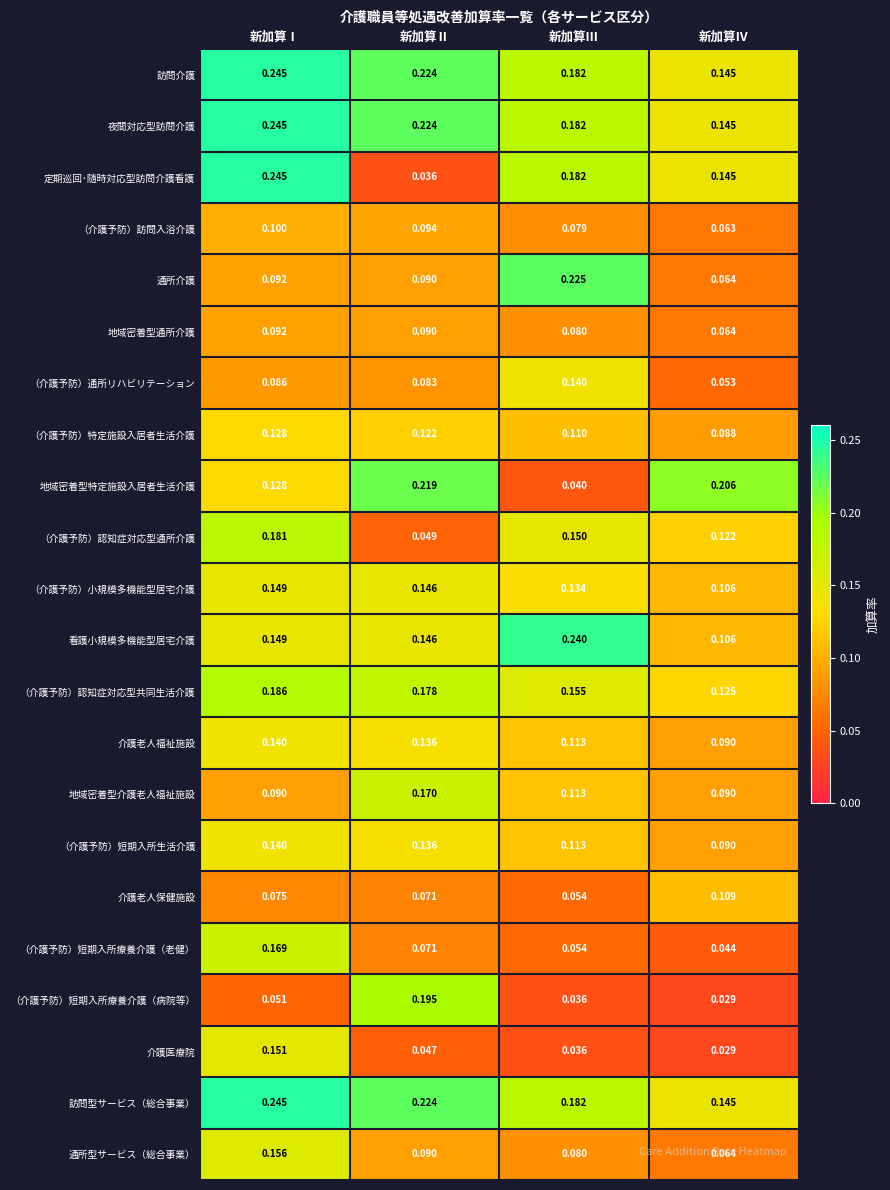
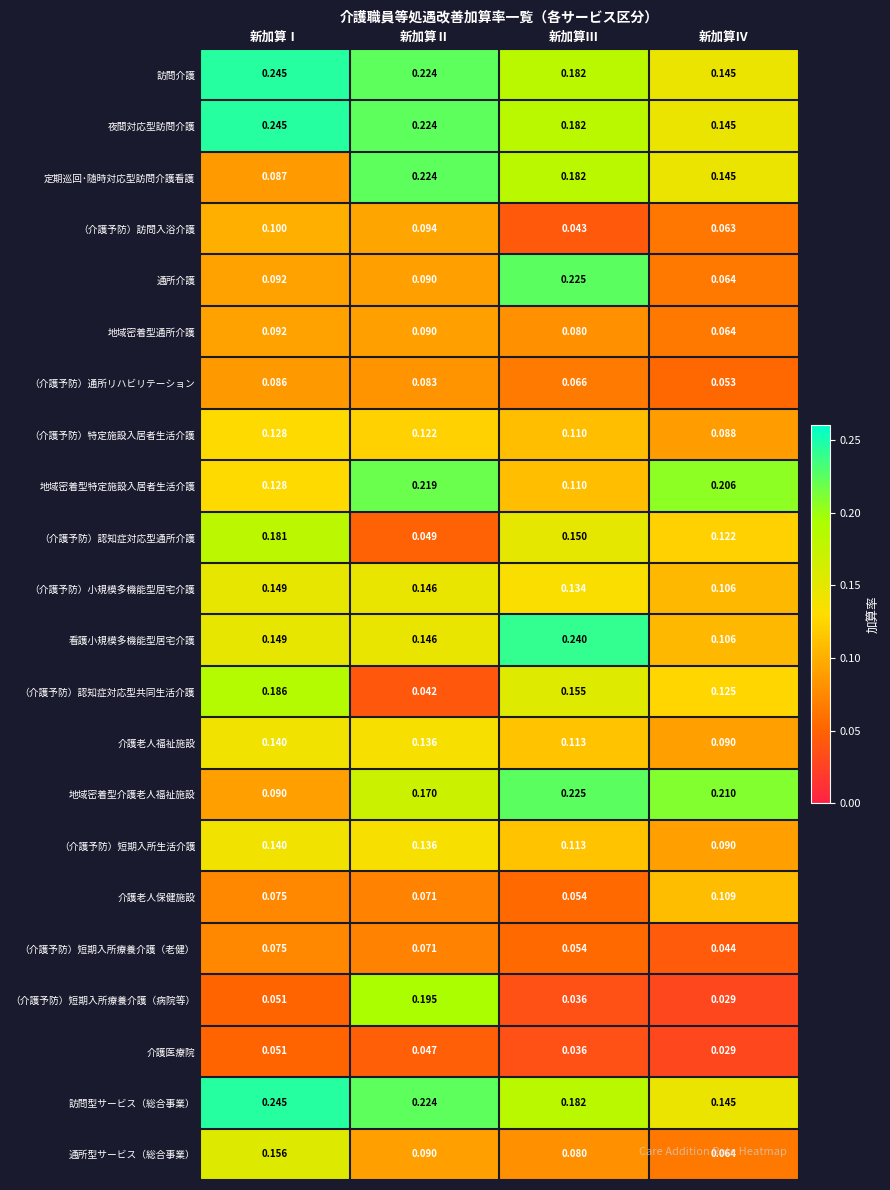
  {
    "訪問介護": {
      "新加算Ⅰ": 0.245,
      "新加算Ⅱ": 0.224,
      "新加算Ⅲ": 0.182,
      "新加算Ⅳ": 0.145
    },
    "夜間対応型訪問介護": {
      "新加算Ⅰ": 0.245,
      "新加算Ⅱ": 0.224,
      "新加算Ⅲ": 0.182,
      "新加算Ⅳ": 0.145
    },
    "定期巡回･随時対応型訪問介護看護": {
-     "新加算Ⅰ": 0.245,
-     "新加算Ⅱ": 0.036,
+     "新加算Ⅰ": 0.087,
+     "新加算Ⅱ": 0.224,
      "新加算Ⅲ": 0.182,
      "新加算Ⅳ": 0.145
    },
    "（介護予防）訪問入浴介護": {
      "新加算Ⅰ": 0.100,
      "新加算Ⅱ": 0.094,
-     "新加算Ⅲ": 0.079,
+     "新加算Ⅲ": 0.043,
      "新加算Ⅳ": 0.063
    },
    "通所介護": {
      "新加算Ⅰ": 0.092,
      "新加算Ⅱ": 0.090,
      "新加算Ⅲ": 0.225,
      "新加算Ⅳ": 0.064
    },
    "地域密着型通所介護": {
      "新加算Ⅰ": 0.092,
      "新加算Ⅱ": 0.090,
      "新加算Ⅲ": 0.080,
      "新加算Ⅳ": 0.064
    },
    "（介護予防）通所リハビリテーション": {
      "新加算Ⅰ": 0.086,
      "新加算Ⅱ": 0.083,
-     "新加算Ⅲ": 0.140,
+     "新加算Ⅲ": 0.066,
      "新加算Ⅳ": 0.053
    },
    "（介護予防）特定施設入居者生活介護": {
      "新加算Ⅰ": 0.128,
      "新加算Ⅱ": 0.122,
      "新加算Ⅲ": 0.110,
      "新加算Ⅳ": 0.088
    },
    "地域密着型特定施設入居者生活介護": {
      "新加算Ⅰ": 0.128,
      "新加算Ⅱ": 0.219,
-     "新加算Ⅲ": 0.040,
+     "新加算Ⅲ": 0.110,
      "新加算Ⅳ": 0.206
    },
    "（介護予防）認知症対応型通所介護": {
      "新加算Ⅰ": 0.181,
      "新加算Ⅱ": 0.049,
      "新加算Ⅲ": 0.150,
      "新加算Ⅳ": 0.122
    },
    "（介護予防）小規模多機能型居宅介護": {
      "新加算Ⅰ": 0.149,
      "新加算Ⅱ": 0.146,
      "新加算Ⅲ": 0.134,
      "新加算Ⅳ": 0.106
    },
    "看護小規模多機能型居宅介護": {
      "新加算Ⅰ": 0.149,
      "新加算Ⅱ": 0.146,
      "新加算Ⅲ": 0.240,
      "新加算Ⅳ": 0.106
    },
    "（介護予防）認知症対応型共同生活介護": {
      "新加算Ⅰ": 0.186,
-     "新加算Ⅱ": 0.178,
+     "新加算Ⅱ": 0.042,
      "新加算Ⅲ": 0.155,
      "新加算Ⅳ": 0.125
    },
    "介護老人福祉施設": {
      "新加算Ⅰ": 0.140,
      "新加算Ⅱ": 0.136,
      "新加算Ⅲ": 0.113,
      "新加算Ⅳ": 0.090
    },
    "地域密着型介護老人福祉施設": {
      "新加算Ⅰ": 0.090,
      "新加算Ⅱ": 0.170,
-     "新加算Ⅲ": 0.113,
-     "新加算Ⅳ": 0.090
+     "新加算Ⅲ": 0.225,
+     "新加算Ⅳ": 0.210
    },
    "（介護予防）短期入所生活介護": {
      "新加算Ⅰ": 0.140,
      "新加算Ⅱ": 0.136,
      "新加算Ⅲ": 0.113,
      "新加算Ⅳ": 0.090
    },
    "介護老人保健施設": {
      "新加算Ⅰ": 0.075,
      "新加算Ⅱ": 0.071,
      "新加算Ⅲ": 0.054,
      "新加算Ⅳ": 0.109
    },
    "（介護予防）短期入所療養介護（老健）": {
-     "新加算Ⅰ": 0.169,
+     "新加算Ⅰ": 0.075,
      "新加算Ⅱ": 0.071,
      "新加算Ⅲ": 0.054,
      "新加算Ⅳ": 0.044
    },
    "（介護予防）短期入所療養介護（病院等）": {
      "新加算Ⅰ": 0.051,
      "新加算Ⅱ": 0.195,
      "新加算Ⅲ": 0.036,
      "新加算Ⅳ": 0.029
    },
    "介護医療院": {
-     "新加算Ⅰ": 0.151,
+     "新加算Ⅰ": 0.051,
      "新加算Ⅱ": 0.047,
      "新加算Ⅲ": 0.036,
      "新加算Ⅳ": 0.029
    },
    "訪問型サービス（総合事業）": {
      "新加算Ⅰ": 0.245,
      "新加算Ⅱ": 0.224,
      "新加算Ⅲ": 0.182,
      "新加算Ⅳ": 0.145
    },
    "通所型サービス（総合事業）": {
      "新加算Ⅰ": 0.156,
      "新加算Ⅱ": 0.090,
      "新加算Ⅲ": 0.080
    }
  }
